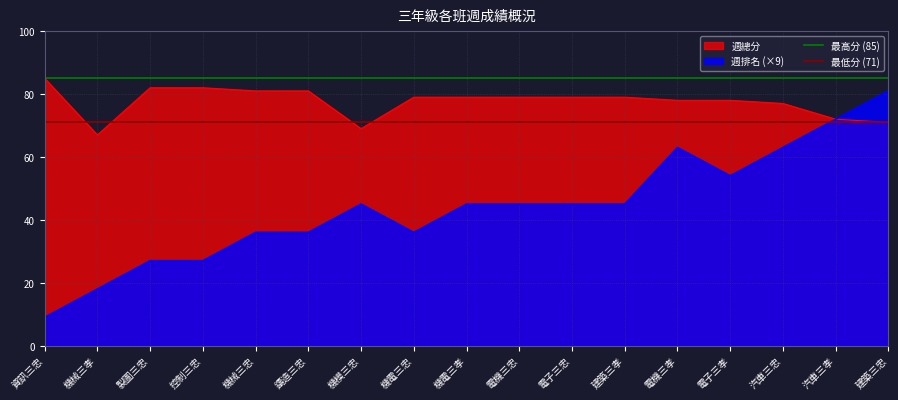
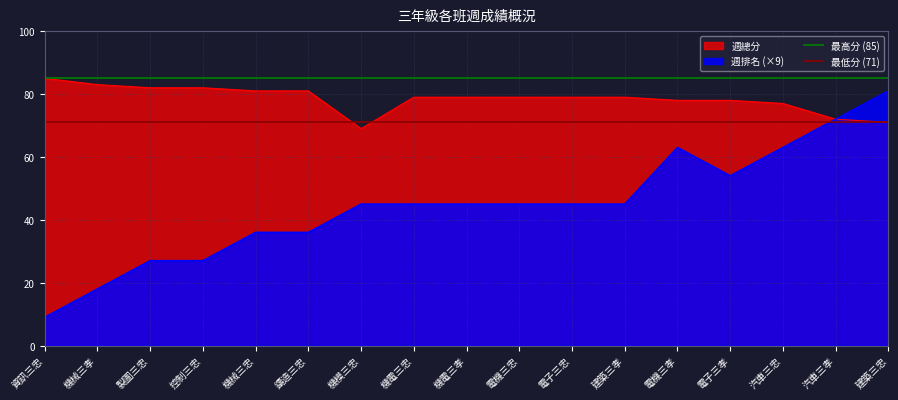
  {
    "週總分": {
      "資訊三忠": 85,
-     "機械三孝": 67,
+     "機械三孝": 83,
      "製圖三忠": 82,
      "控制三忠": 82,
      "機械三忠": 81,
      "鑄造三忠": 81,
      "機模三忠": 69,
      "機電三忠": 79,
      "機電三孝": 79,
      "電機三忠": 79,
      "電子三忠": 79,
      "建築三孝": 79,
      "電機三孝": 78,
      "電子三孝": 78,
      "汽車三忠": 77,
      "建築三忠": 71
    },
    "週排名 (×9)": {
      "資訊三忠": 9,
      "機械三孝": 18,
      "製圖三忠": 27,
      "控制三忠": 27,
      "機械三忠": 36,
      "鑄造三忠": 36,
      "機模三忠": 45,
-     "機電三忠": 36,
+     "機電三忠": 45,
      "機電三孝": 45,
      "電機三忠": 45,
      "電子三忠": 45,
      "建築三孝": 45,
      "電機三孝": 63,
      "電子三孝": 54,
      "汽車三忠": 63,
      "建築三忠": 81
    }
  }
